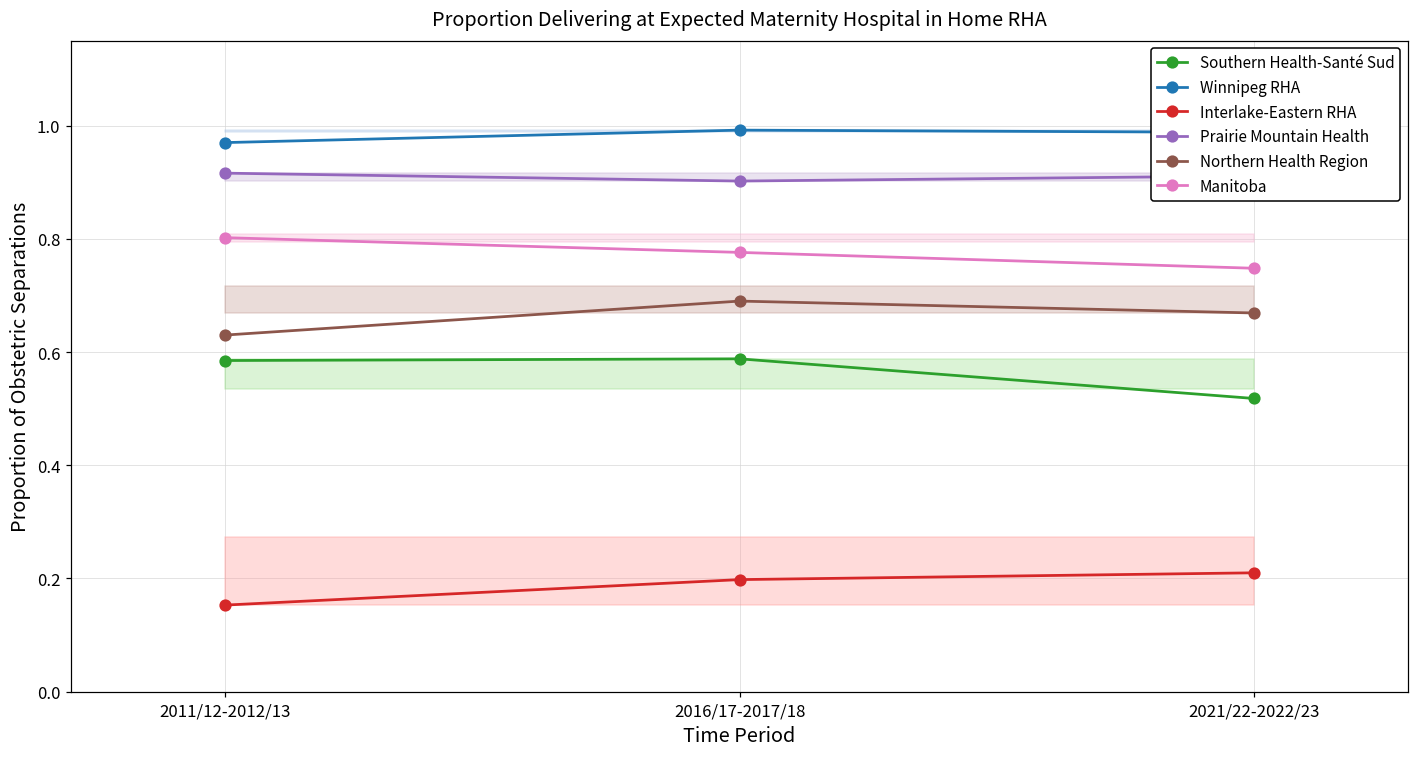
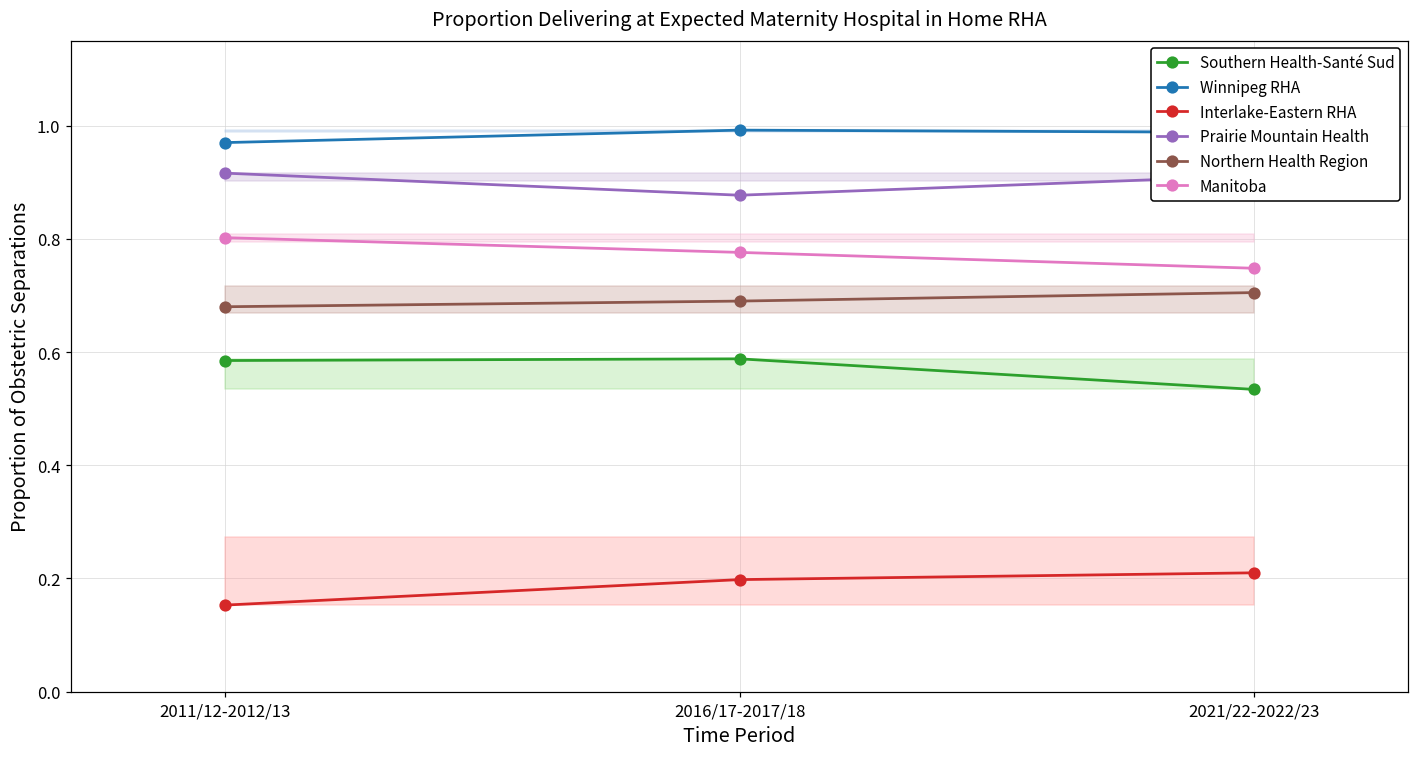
  {
    "Southern Health-Santé Sud": {
-     "2021/22-2022/23": 0.52
+     "2021/22-2022/23": 0.53
    },
    "Winnipeg RHA": {
      "2011/12-2012/13": 0.97
    },
    "Interlake-Eastern RHA": {
      "2011/12-2012/13": 0.15,
      "2016/17-2017/18": 0.20,
      "2021/22-2022/23": 0.21
    },
    "Prairie Mountain Health": {
-     "2016/17-2017/18": 0.90
+     "2016/17-2017/18": 0.88
    },
    "Northern Health Region": {
-     "2011/12-2012/13": 0.63,
+     "2011/12-2012/13": 0.68,
      "2016/17-2017/18": 0.69,
-     "2021/22-2022/23": 0.67
+     "2021/22-2022/23": 0.71
    },
    "Manitoba": {
      "2011/12-2012/13": 0.80,
      "2016/17-2017/18": 0.78,
      "2021/22-2022/23": 0.75
    }
  }
